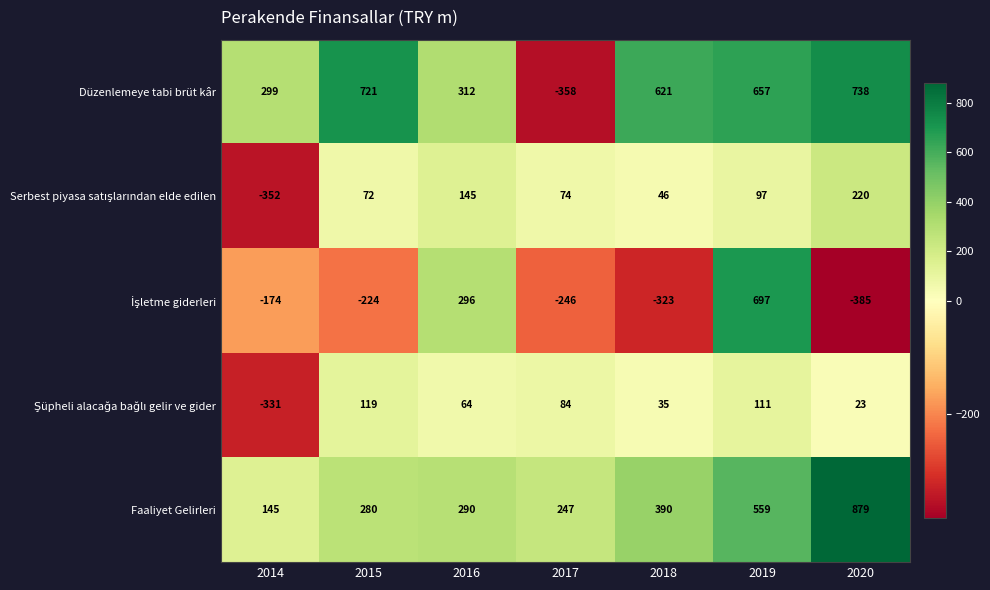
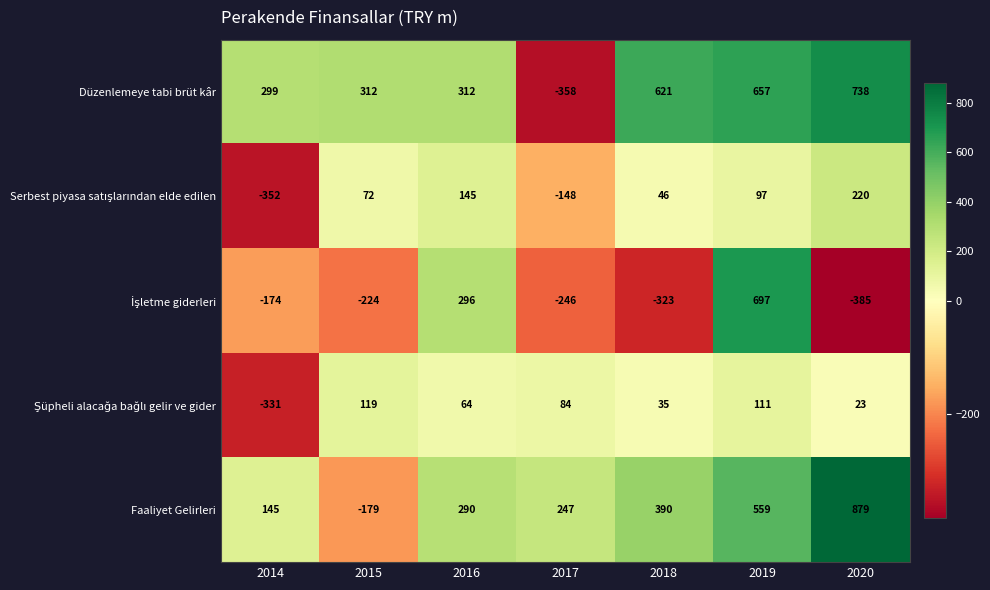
  {
    "Düzenlemeye tabi brüt kâr": {
      "2014": 299,
-     "2015": 721,
+     "2015": 312,
      "2016": 312,
      "2017": -358,
      "2018": 621,
      "2019": 657,
      "2020": 738
    },
    "Serbest piyasa satışlarından elde edilen": {
      "2014": -352,
      "2015": 72,
      "2016": 145,
-     "2017": 74,
+     "2017": -148,
      "2018": 46,
      "2019": 97,
      "2020": 220
    },
    "İşletme giderleri": {
      "2014": -174,
      "2015": -224,
      "2016": 296,
      "2017": -246,
      "2018": -323,
      "2019": 697,
      "2020": -385
    },
    "Şüpheli alacağa bağlı gelir ve gider": {
      "2014": -331,
      "2015": 119,
      "2016": 64,
      "2017": 84,
      "2018": 35,
      "2019": 111,
      "2020": 23
    },
    "Faaliyet Gelirleri": {
      "2014": 145,
-     "2015": 280,
+     "2015": -179,
      "2016": 290,
      "2017": 247,
      "2018": 390,
      "2019": 559,
      "2020": 879
    }
  }
